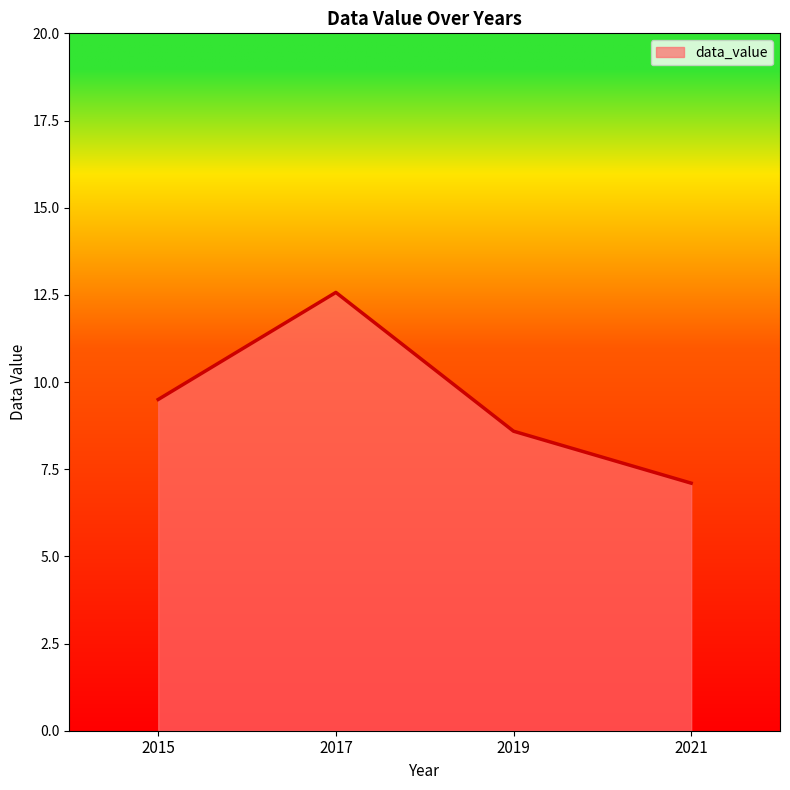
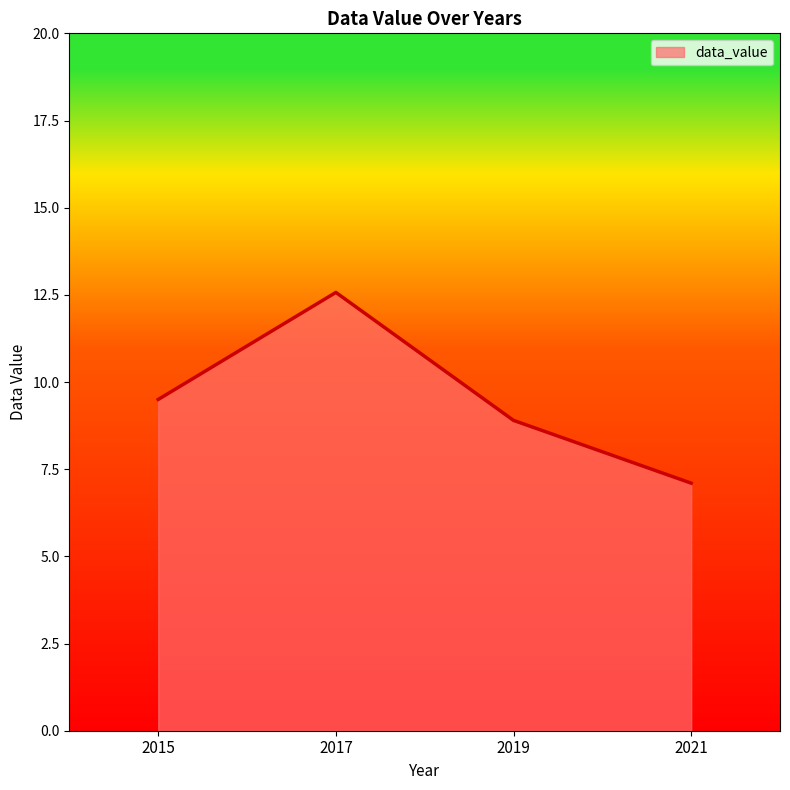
  {
    "2015": 9.5,
    "2017": 12.6,
-   "2019": 8.6,
+   "2019": 8.9,
    "2021": 7.1
  }
